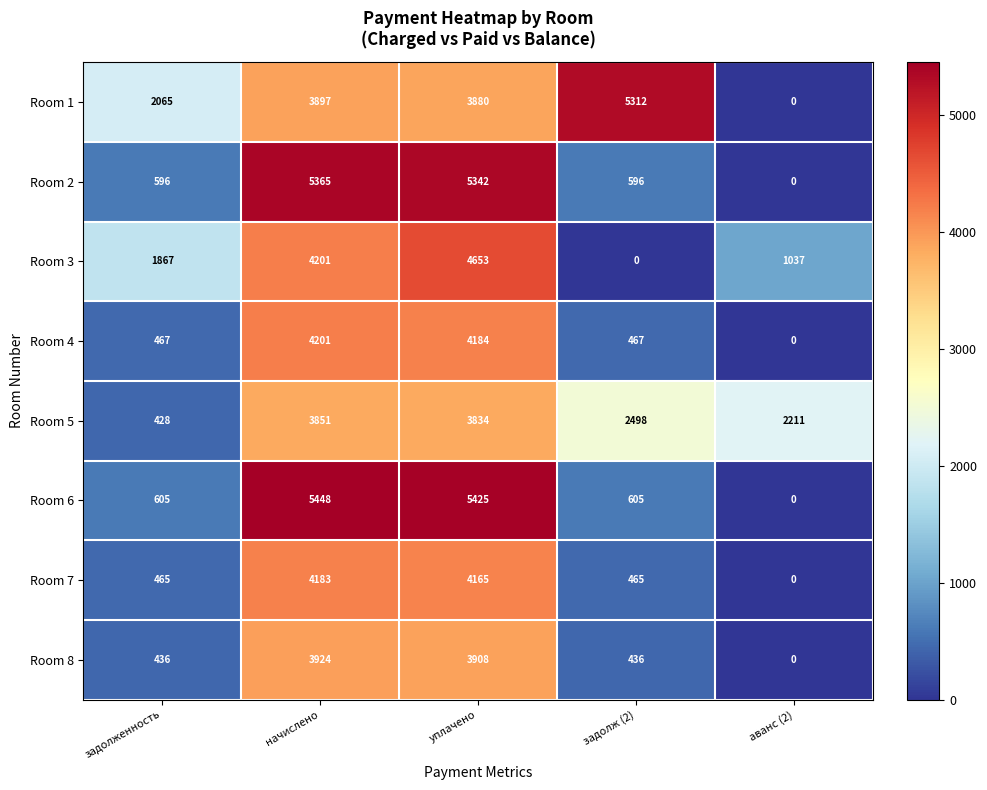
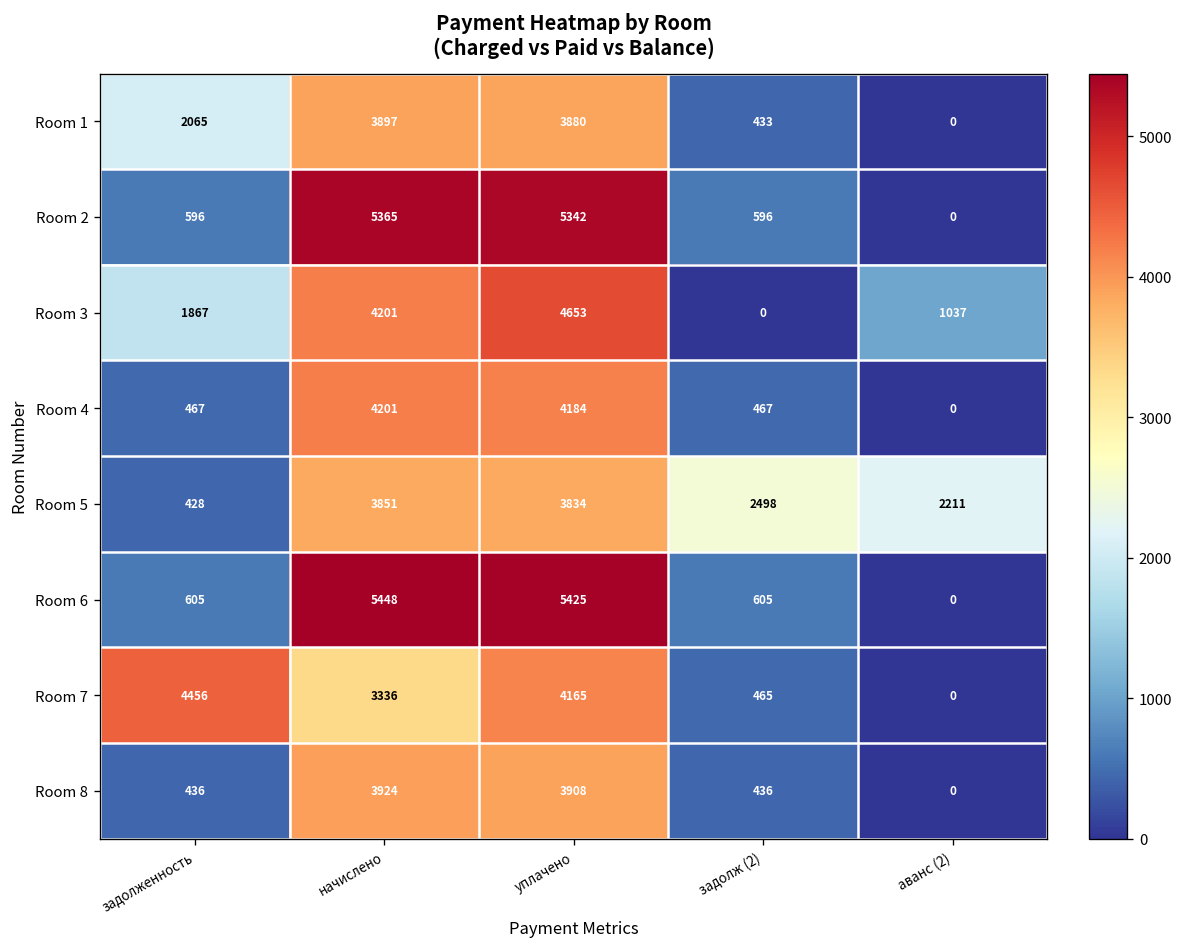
  {
    "Room 1": {
      "задолженность": 2065,
      "начислено": 3897,
      "уплачено": 3880,
-     "задолж (2)": 5312,
+     "задолж (2)": 433,
      "аванс (2)": 0
    },
    "Room 2": {
      "задолженность": 596,
      "начислено": 5365,
      "уплачено": 5342,
      "задолж (2)": 596,
      "аванс (2)": 0
    },
    "Room 3": {
      "задолженность": 1867,
      "начислено": 4201,
      "уплачено": 4653,
      "задолж (2)": 0,
      "аванс (2)": 1037
    },
    "Room 4": {
      "задолженность": 467,
      "начислено": 4201,
      "уплачено": 4184,
      "задолж (2)": 467,
      "аванс (2)": 0
    },
    "Room 5": {
      "задолженность": 428,
      "начислено": 3851,
      "уплачено": 3834,
      "задолж (2)": 2498,
      "аванс (2)": 2211
    },
    "Room 6": {
      "задолженность": 605,
      "начислено": 5448,
      "уплачено": 5425,
      "задолж (2)": 605,
      "аванс (2)": 0
    },
    "Room 7": {
-     "задолженность": 465,
-     "начислено": 4183,
+     "задолженность": 4456,
+     "начислено": 3336,
      "уплачено": 4165,
      "задолж (2)": 465,
      "аванс (2)": 0
    },
    "Room 8": {
      "задолженность": 436,
      "начислено": 3924,
      "уплачено": 3908,
      "задолж (2)": 436,
      "аванс (2)": 0
    }
  }
